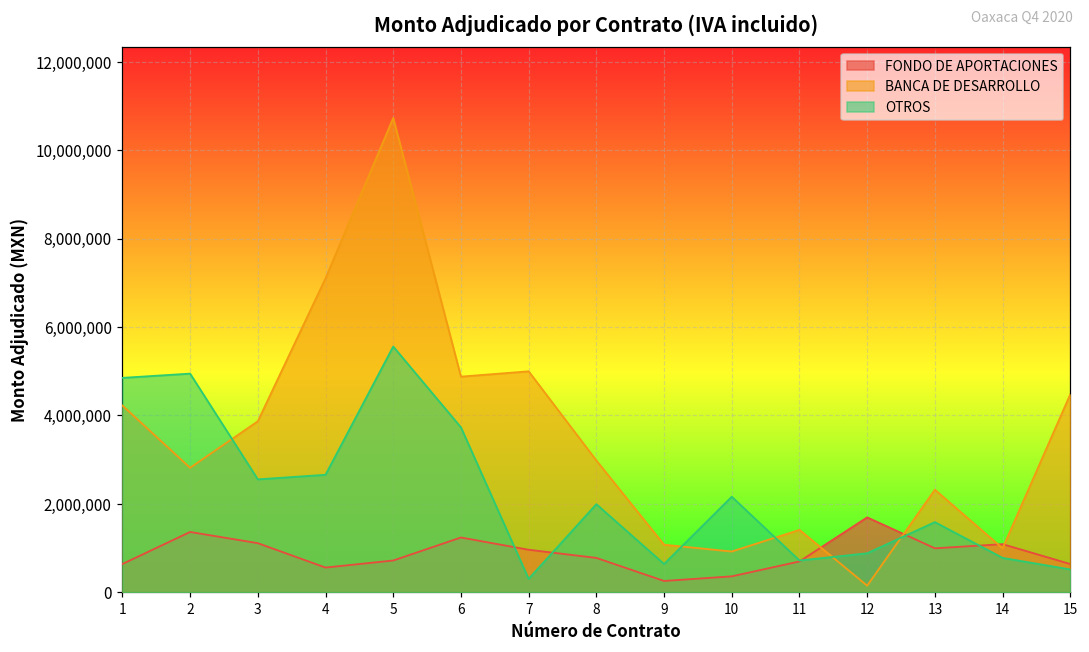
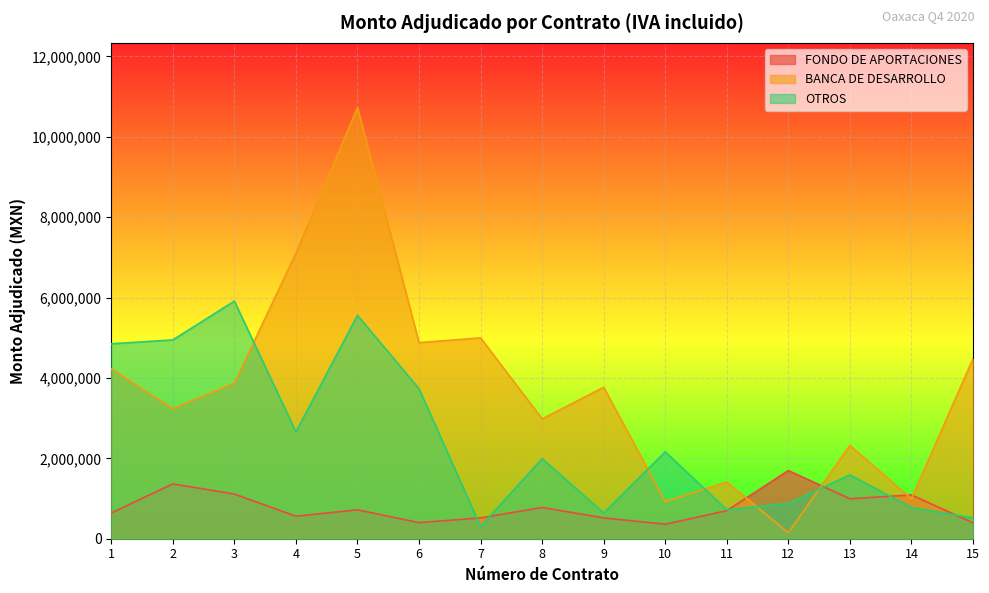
  {
    "FONDO DE APORTACIONES": {
      "1": "600,000",
      "2": "1,400,000",
      "3": "1,100,000",
      "4": "600,000",
      "5": "700,000",
-     "6": "1,200,000",
-     "7": "1,000,000",
+     "6": "400,000",
+     "7": "500,000",
      "8": "800,000",
-     "9": "300,000",
+     "9": "500,000",
      "10": "400,000",
      "12": "1,700,000",
      "13": "1,000,000",
      "14": "1,100,000",
-     "15": "600,000"
+     "15": "400,000"
    },
    "BANCA DE DESARROLLO": {
      "1": "4,200,000",
-     "2": "2,800,000",
+     "2": "3,200,000",
      "3": "3,900,000",
      "4": "7,100,000",
      "5": "10,700,000",
      "6": "4,900,000",
      "7": "5,000,000",
      "8": "3,000,000",
-     "9": "1,100,000",
+     "9": "3,800,000",
      "10": "900,000",
      "11": "1,400,000",
      "12": "200,000",
      "13": "2,300,000",
      "14": "1,000,000",
      "15": "4,500,000"
    },
    "OTROS": {
      "1": "4,900,000",
      "2": "4,900,000",
-     "3": "2,600,000",
+     "3": "5,900,000",
      "4": "2,700,000",
      "5": "5,600,000",
      "6": "3,700,000",
      "7": "300,000",
      "8": "2,000,000",
      "9": "600,000",
      "10": "2,200,000",
      "12": "900,000",
      "13": "1,600,000",
      "14": "800,000",
      "15": "500,000"
    }
  }
